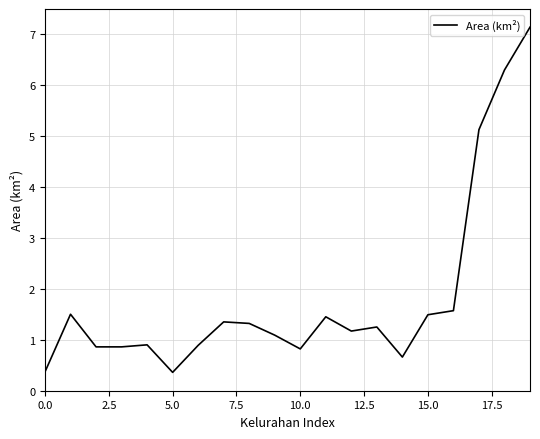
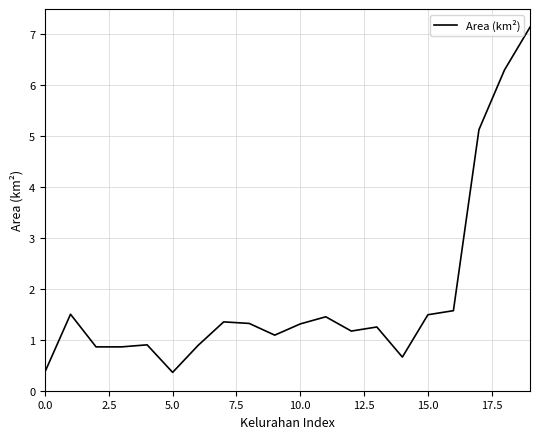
  {
    "0.0": 0.4,
    "5.0": 0.4,
-   "10.0": 0.8,
+   "10.0": 1.3,
    "15.0": 1.5
  }
